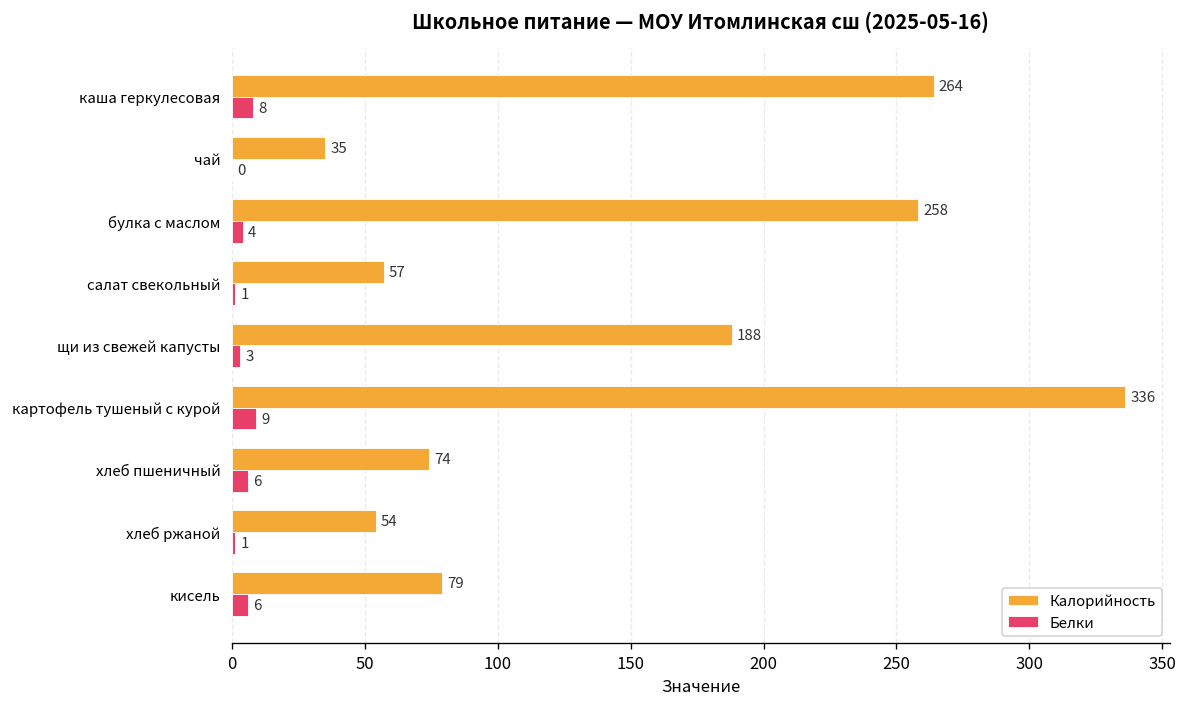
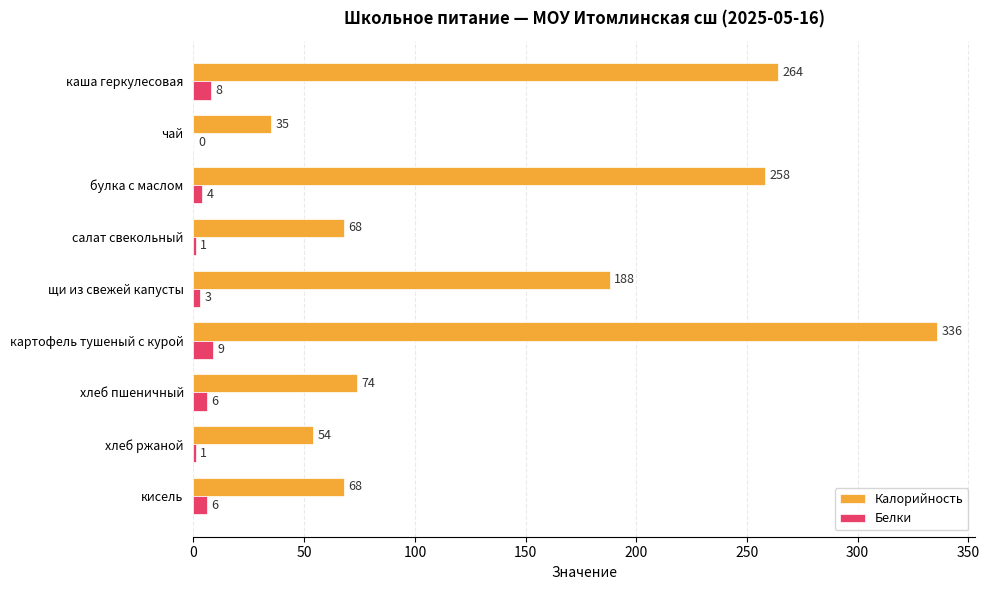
  {
    "Калорийность": {
      "каша геркулесовая": 264,
      "чай": 35,
      "булка с маслом": 258,
-     "салат свекольный": 57,
+     "салат свекольный": 68,
      "щи из свежей капусты": 188,
      "картофель тушеный с курой": 336,
      "хлеб пшеничный": 74,
      "хлеб ржаной": 54,
-     "кисель": 79
+     "кисель": 68
    },
    "Белки": {
      "каша геркулесовая": 8,
      "чай": 0,
      "булка с маслом": 4,
      "салат свекольный": 1,
      "щи из свежей капусты": 3,
      "картофель тушеный с курой": 9,
      "хлеб пшеничный": 6,
      "хлеб ржаной": 1,
      "кисель": 6
    }
  }
